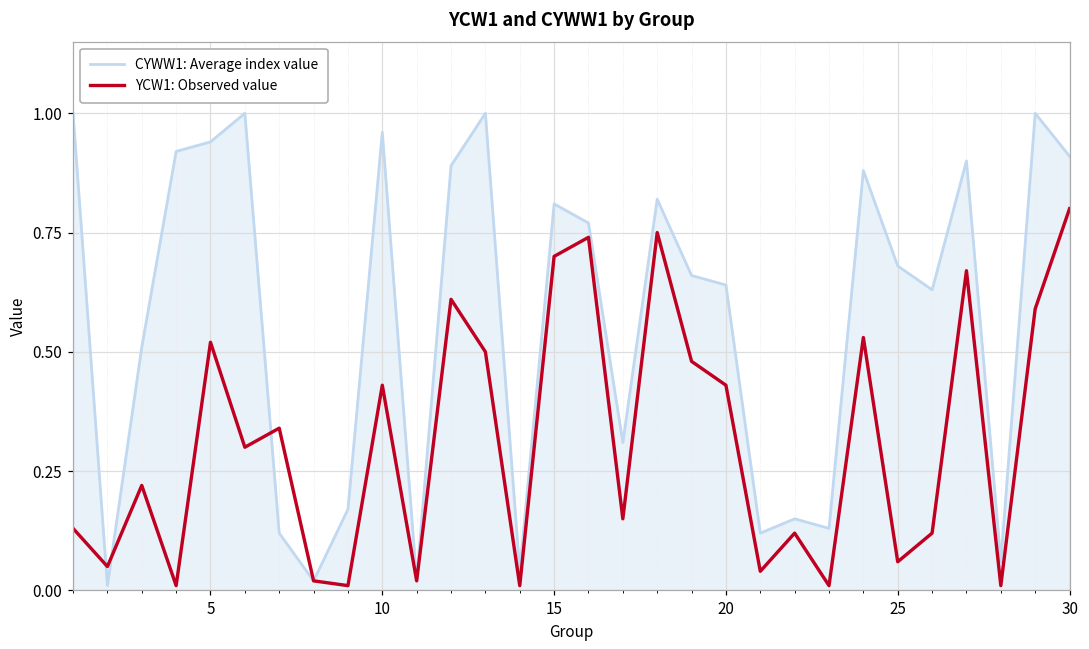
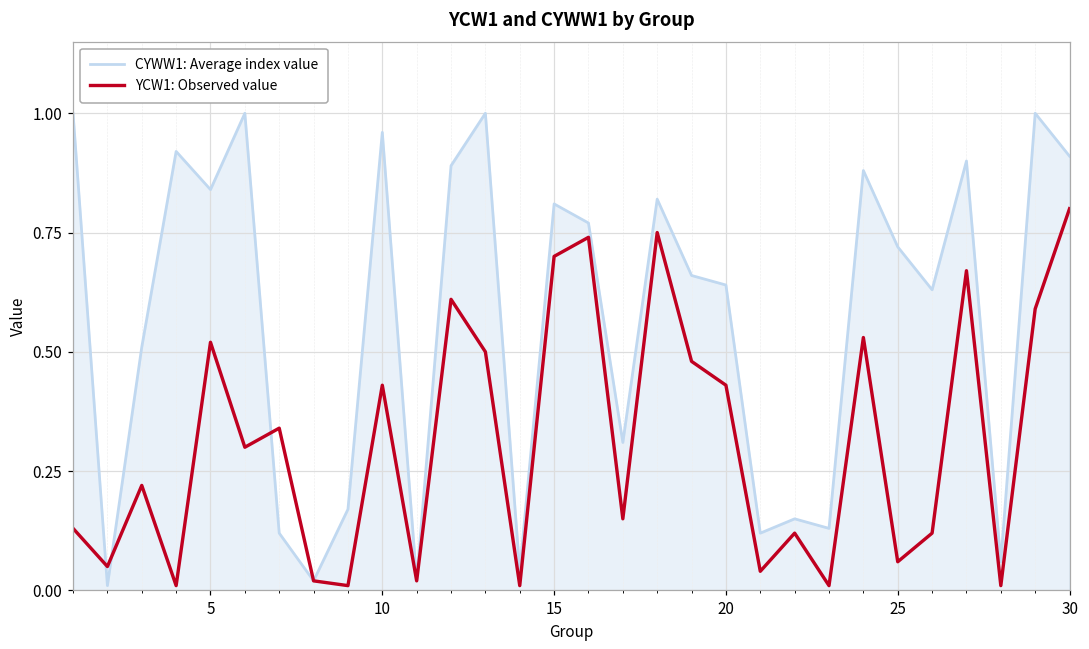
  {
    "CYWW1: Average index value": {
-     "5": 0.94,
+     "5": 0.84,
      "10": 0.96,
      "15": 0.81,
      "20": 0.64,
-     "25": 0.68,
+     "25": 0.72,
      "30": 0.91
    },
    "YCW1: Observed value": {
      "5": 0.52,
      "10": 0.43,
      "15": 0.70,
      "20": 0.43,
      "25": 0.06,
      "30": 0.80
    }
  }
